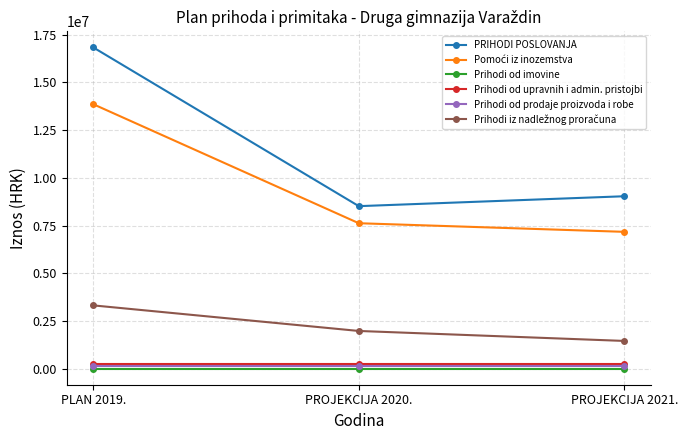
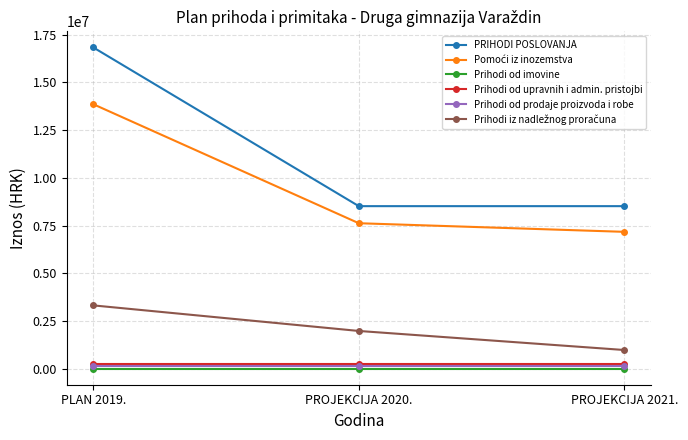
  {
    "PRIHODI POSLOVANJA": {
      "PLAN 2019.": 16800000,
      "PROJEKCIJA 2020.": 8500000,
-     "PROJEKCIJA 2021.": 9000000
+     "PROJEKCIJA 2021.": 8500000
    },
    "Pomoći iz inozemstva": {
      "PLAN 2019.": 13900000,
      "PROJEKCIJA 2020.": 7600000,
      "PROJEKCIJA 2021.": 7200000
    },
    "Prihodi iz nadležnog proračuna": {
      "PLAN 2019.": 3300000,
      "PROJEKCIJA 2020.": 2000000,
-     "PROJEKCIJA 2021.": 1500000
+     "PROJEKCIJA 2021.": 1000000
    }
  }
